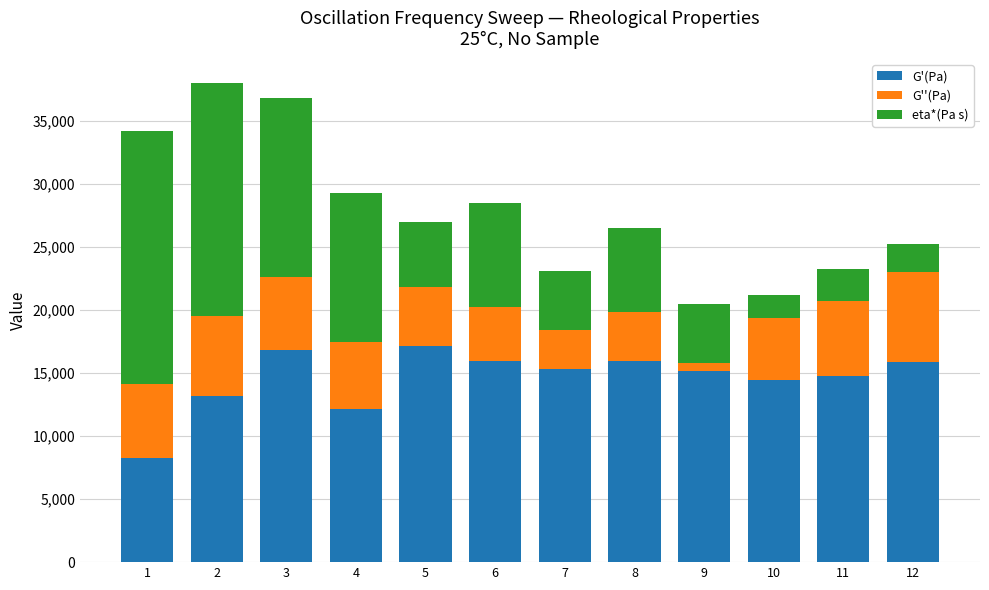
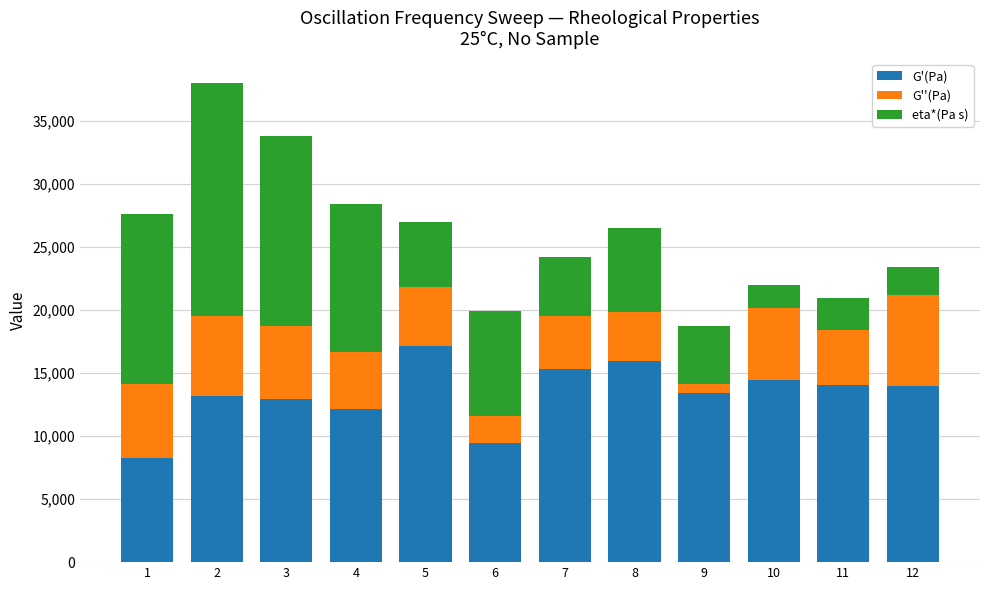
  {
    "G'(Pa)": {
      "1": "8,200",
      "2": "13,100",
-     "3": "16,800",
+     "3": "12,900",
      "4": "12,200",
      "5": "17,100",
-     "6": "16,000",
+     "6": "9,400",
      "7": "15,300",
      "8": "15,900",
-     "9": "15,100",
+     "9": "13,400",
      "10": "14,400",
-     "11": "14,800",
-     "12": "15,800"
+     "11": "14,100",
+     "12": "14,000"
    },
    "G''(Pa)": {
      "1": "5,900",
      "2": "6,400",
      "3": "5,800",
-     "4": "5,300",
+     "4": "4,500",
      "5": "4,700",
-     "6": "4,200",
-     "7": "3,100",
+     "6": "2,200",
+     "7": "4,300",
      "8": "3,900",
      "9": "700",
-     "10": "4,900",
-     "11": "5,900",
+     "10": "5,700",
+     "11": "4,300",
      "12": "7,200"
    },
    "eta*(Pa s)": {
-     "1": "20,100",
+     "1": "13,500",
      "2": "18,500",
-     "3": "14,200",
+     "3": "15,100",
      "4": "11,800",
      "5": "5,100",
      "6": "8,300",
      "7": "4,700",
      "8": "6,700",
      "9": "4,600",
      "10": "1,800",
      "11": "2,500",
      "12": "2,200"
    }
  }
